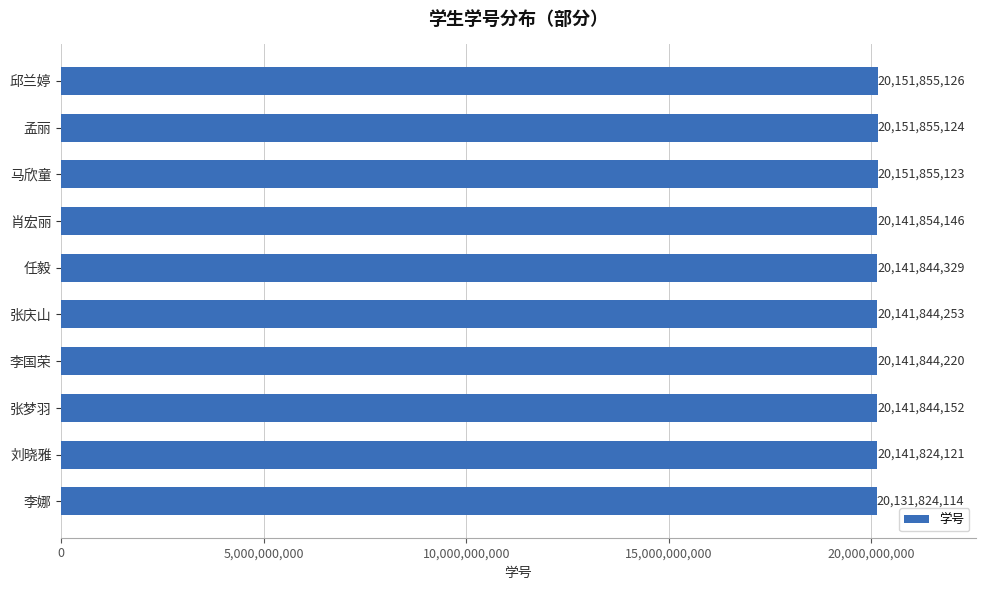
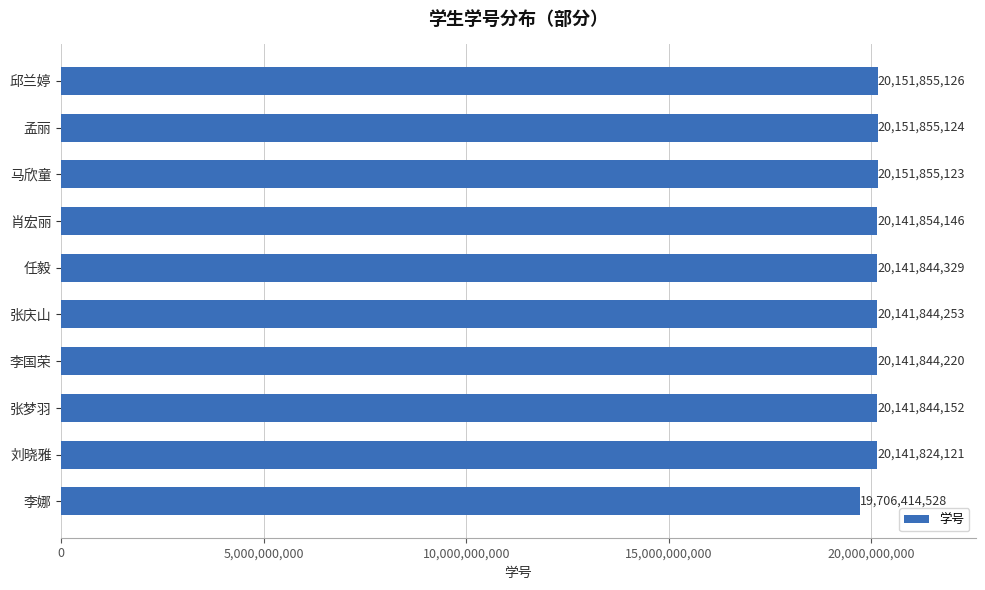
  {
    "邱兰婷": "20,151,855,126",
    "孟丽": "20,151,855,124",
    "马欣童": "20,151,855,123",
    "肖宏丽": "20,141,854,146",
    "任毅": "20,141,844,329",
    "张庆山": "20,141,844,253",
    "李国荣": "20,141,844,220",
    "张梦羽": "20,141,844,152",
    "刘晓雅": "20,141,824,121",
-   "李娜": "20,131,824,114"
+   "李娜": "19,706,414,528"
  }
